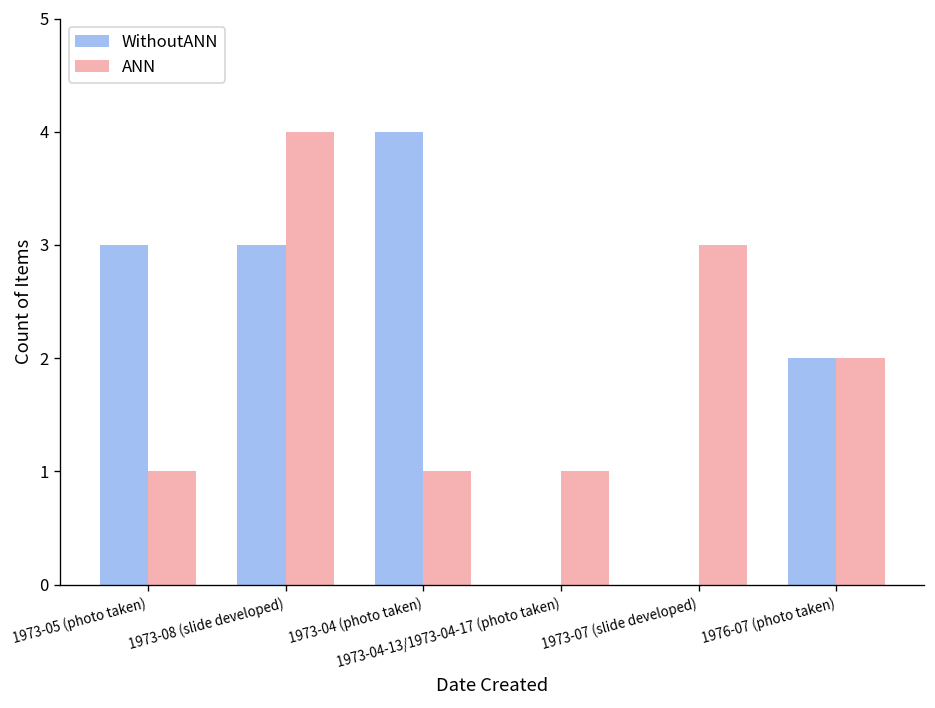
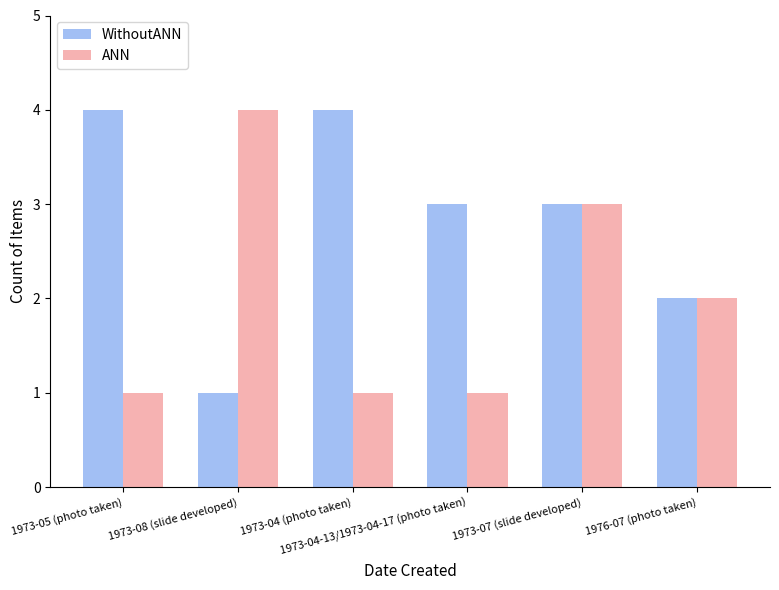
  {
    "WithoutANN": {
-     "1973-05 (photo taken)": 3,
-     "1973-08 (slide developed)": 3,
+     "1973-05 (photo taken)": 4,
+     "1973-08 (slide developed)": 1,
      "1973-04 (photo taken)": 4,
-     "1973-04-13/1973-04-17 (photo taken)": 0,
-     "1973-07 (slide developed)": 0,
+     "1973-04-13/1973-04-17 (photo taken)": 3,
+     "1973-07 (slide developed)": 3,
      "1976-07 (photo taken)": 2
    },
    "ANN": {
      "1973-05 (photo taken)": 1,
      "1973-08 (slide developed)": 4,
      "1973-04 (photo taken)": 1,
      "1973-04-13/1973-04-17 (photo taken)": 1,
      "1973-07 (slide developed)": 3,
      "1976-07 (photo taken)": 2
    }
  }
